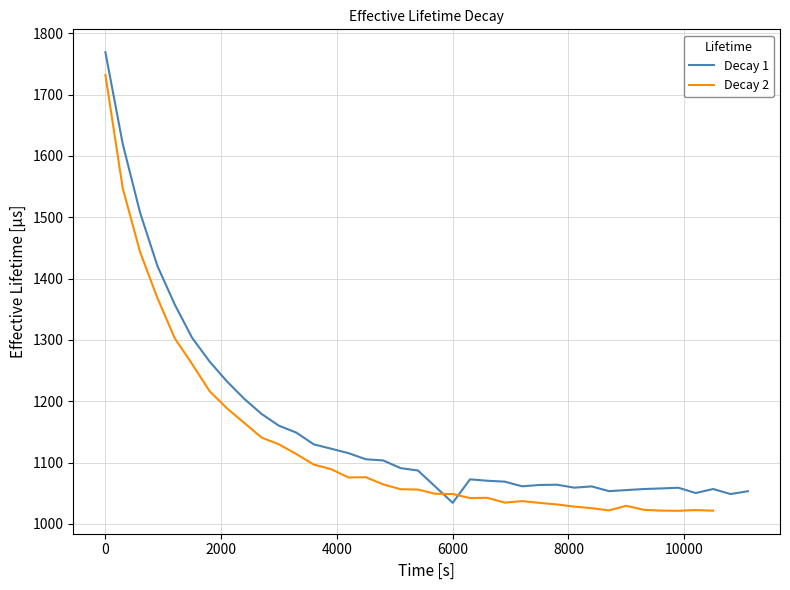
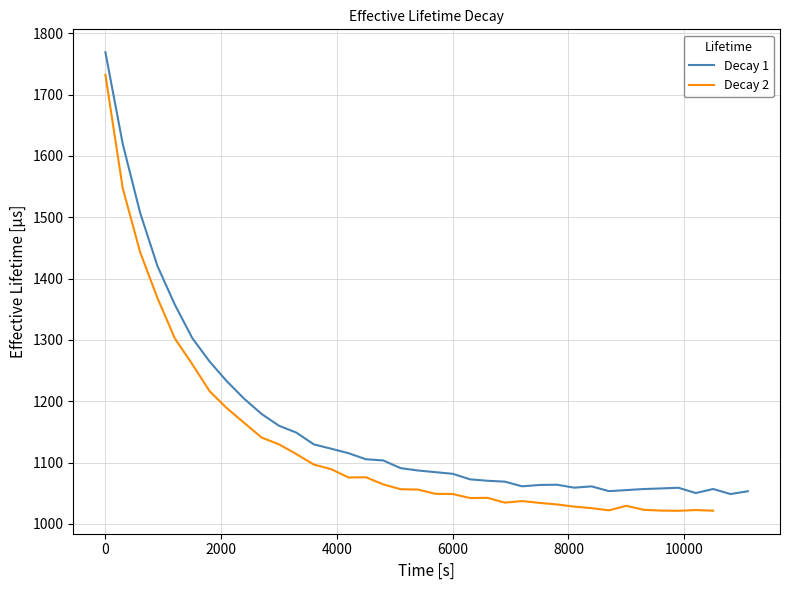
  {
    "Decay 1": {
      "0": 1770,
-     "6000": 1030
+     "6000": 1080
    },
    "Decay 2": {
      "0": 1730,
      "6000": 1050
    }
  }
